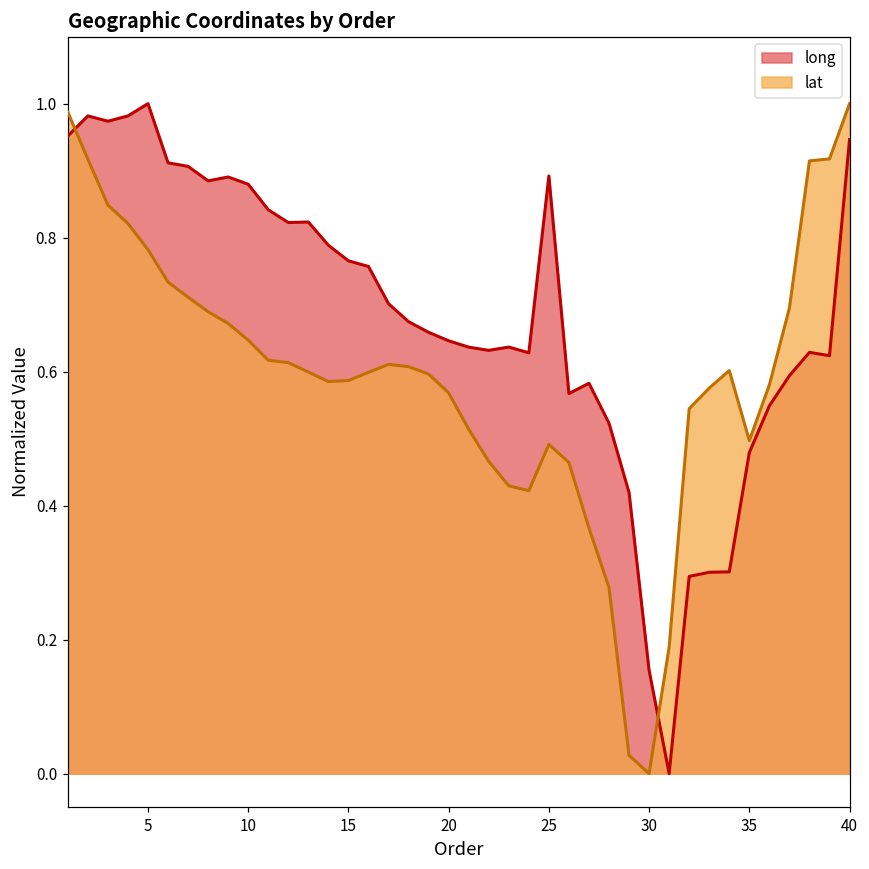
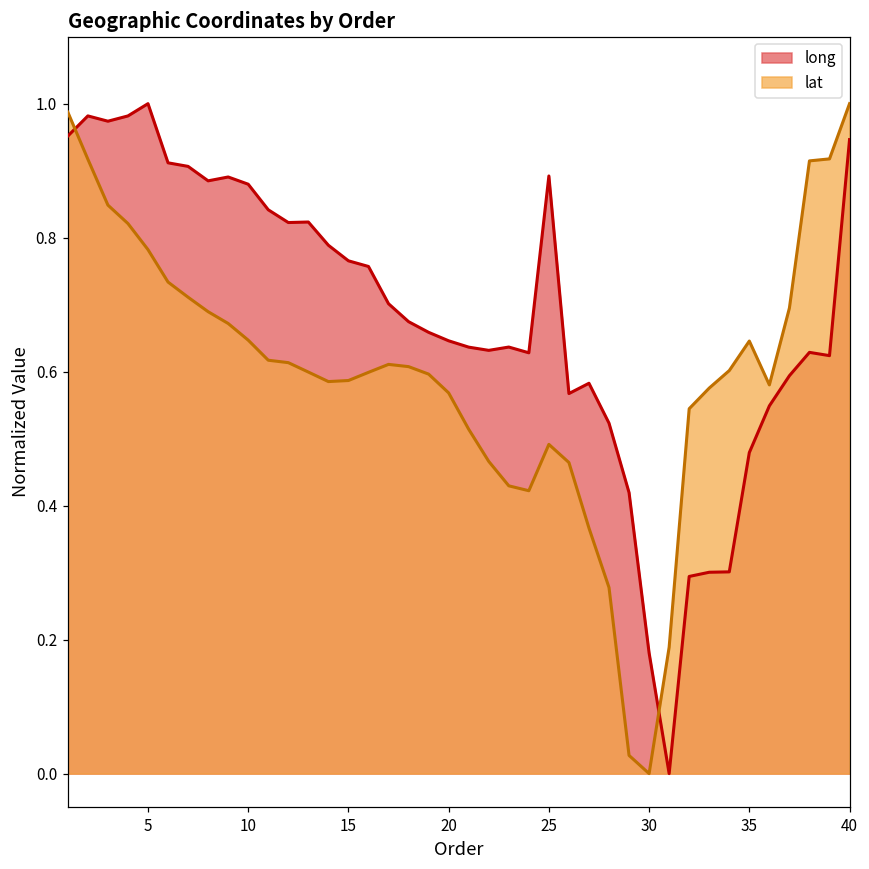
  {
    "long": {
      "5": 1.00,
      "10": 0.88,
      "15": 0.77,
      "20": 0.65,
      "25": 0.89,
-     "30": 0.15,
+     "30": 0.18,
      "35": 0.48,
      "40": 0.95
    },
    "lat": {
      "5": 0.78,
      "10": 0.65,
      "15": 0.59,
      "20": 0.57,
      "25": 0.49,
      "30": 0.00,
-     "35": 0.50,
+     "35": 0.65,
      "40": 1.00
    }
  }
